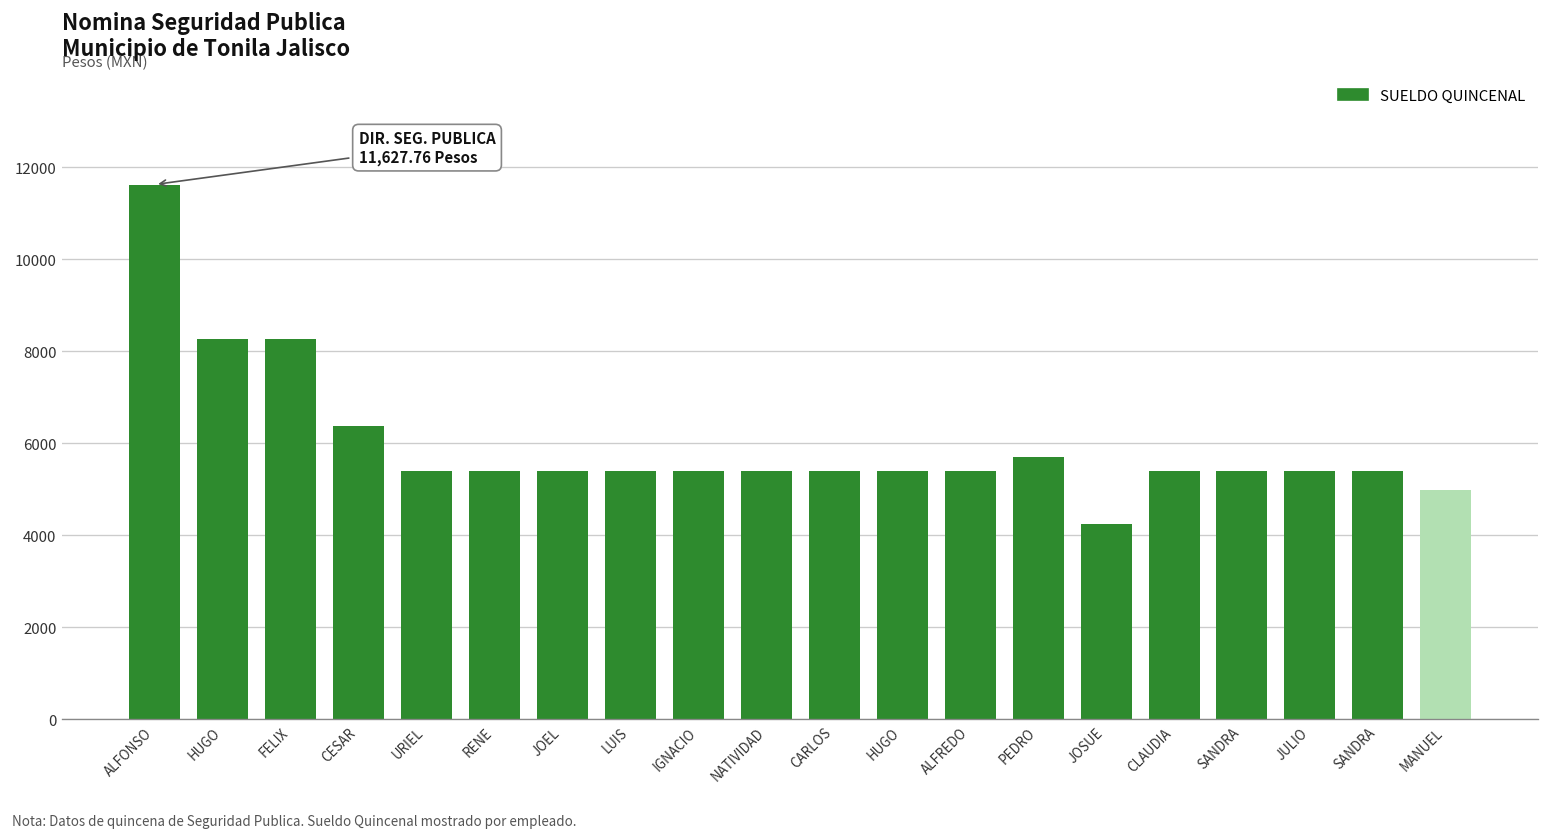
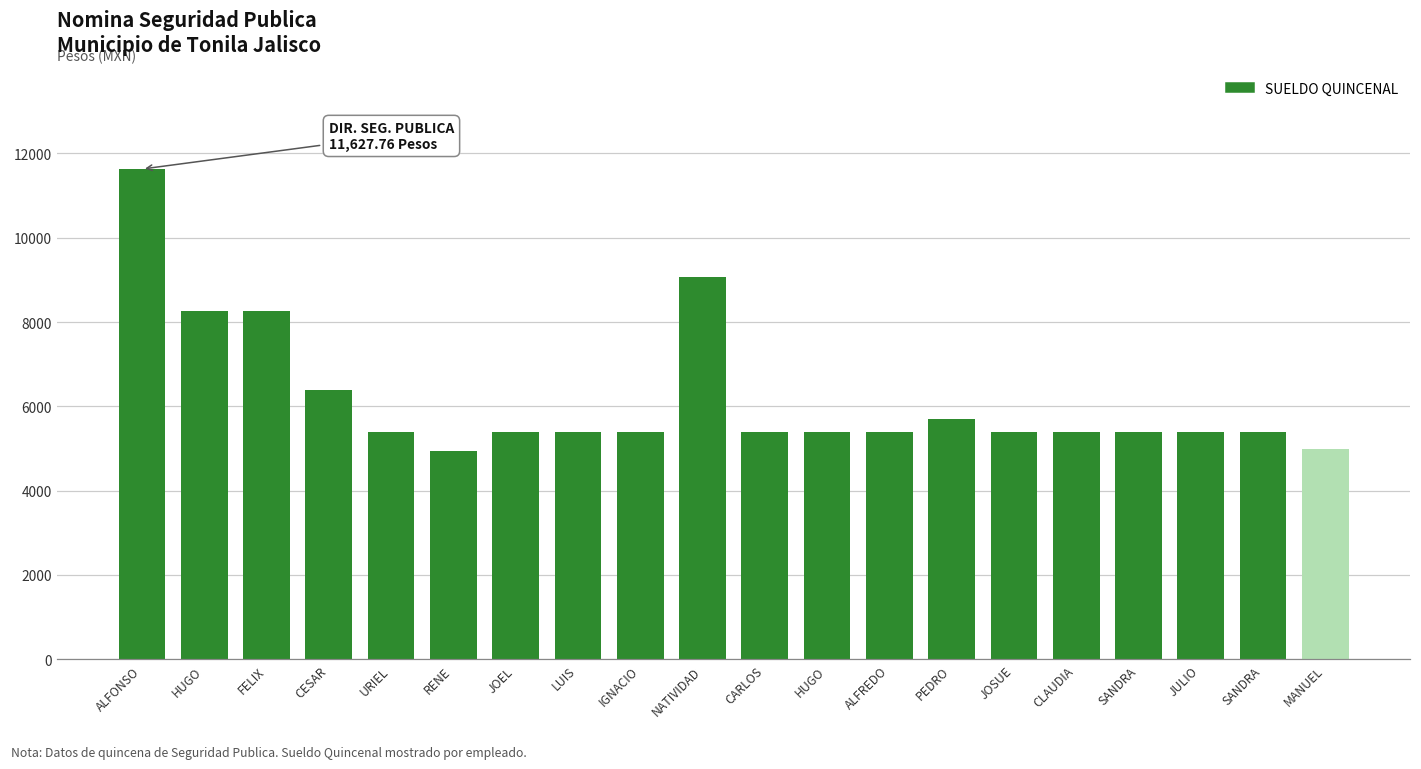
  {
    "FELIX": 8300,
    "CESAR": 6400,
    "URIEL": 5400,
-   "RENE": 5400,
+   "RENE": 4900,
    "JOEL": 5400,
    "LUIS": 5400,
    "IGNACIO": 5400,
-   "NATIVIDAD": 5400,
+   "NATIVIDAD": 9100,
    "CARLOS": 5400,
    "ALFREDO": 5400,
    "PEDRO": 5700,
-   "JOSUE": 4200,
+   "JOSUE": 5400,
    "CLAUDIA": 5400,
    "JULIO": 5400,
    "MANUEL": 5000
  }
